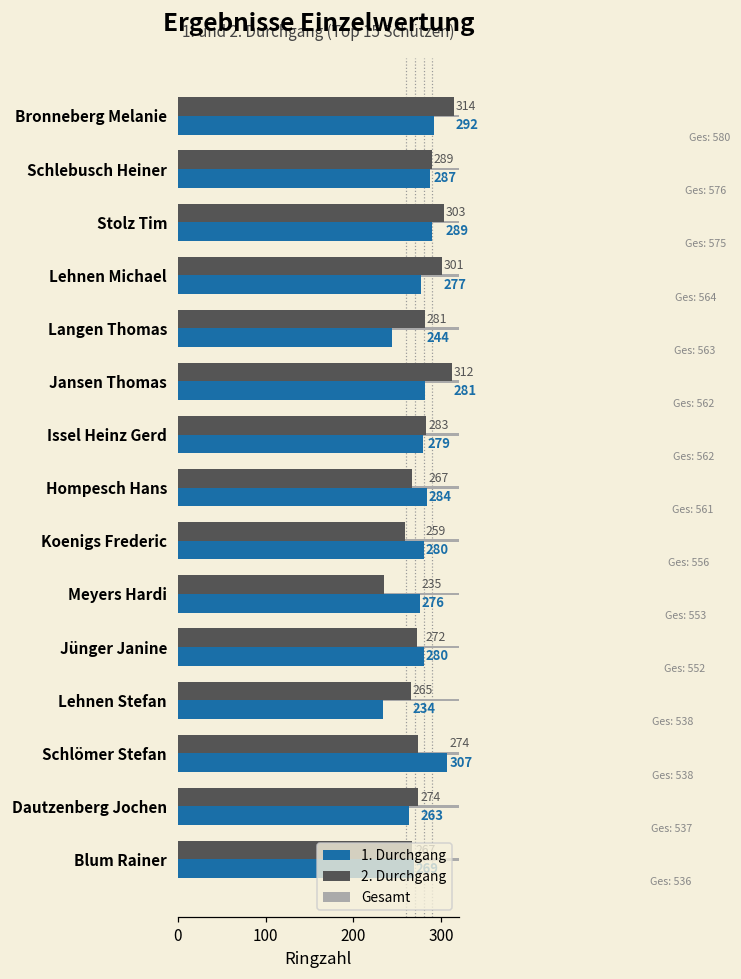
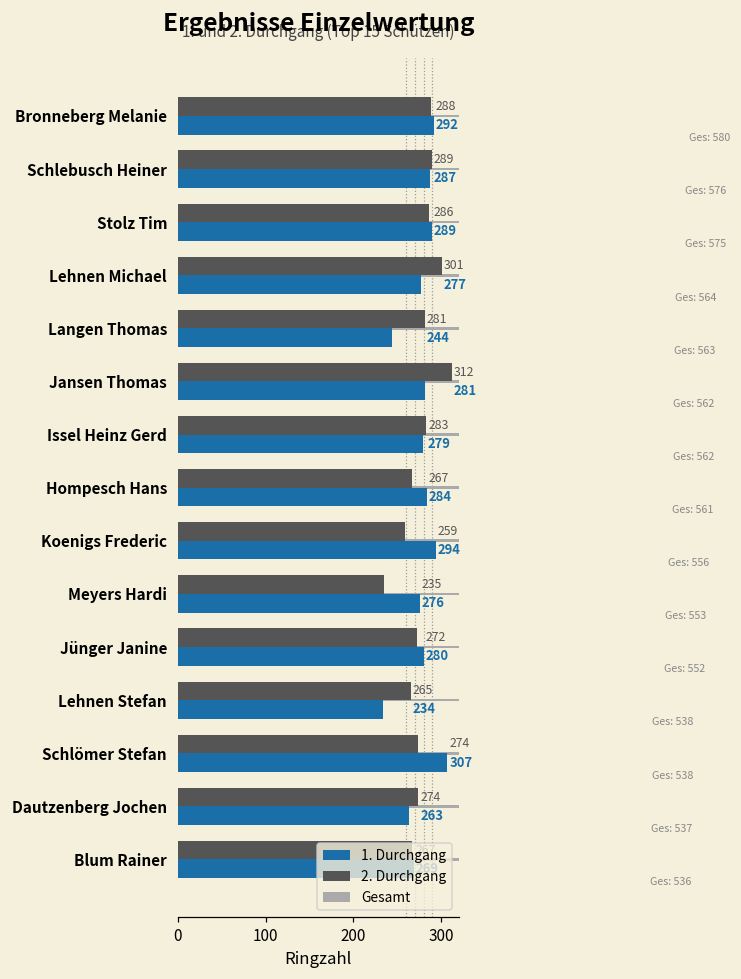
  {
    "1. Durchgang": {
      "Bronneberg Melanie": 292,
      "Schlebusch Heiner": 287,
      "Stolz Tim": 289,
      "Lehnen Michael": 277,
      "Issel Heinz Gerd": 279,
      "Hompesch Hans": 284,
-     "Koenigs Frederic": 280,
+     "Koenigs Frederic": 294,
      "Meyers Hardi": 276,
      "Jünger Janine": 280,
      "Schlömer Stefan": 307,
      "Dautzenberg Jochen": 263
    },
    "2. Durchgang": {
-     "Bronneberg Melanie": 314,
+     "Bronneberg Melanie": 288,
      "Schlebusch Heiner": 289,
-     "Stolz Tim": 303,
+     "Stolz Tim": 286,
      "Lehnen Michael": 301,
      "Langen Thomas": 281,
      "Jansen Thomas": 312,
      "Issel Heinz Gerd": 283,
      "Hompesch Hans": 267,
      "Koenigs Frederic": 259,
      "Jünger Janine": 272,
      "Lehnen Stefan": 265,
      "Dautzenberg Jochen": 274
    }
  }
